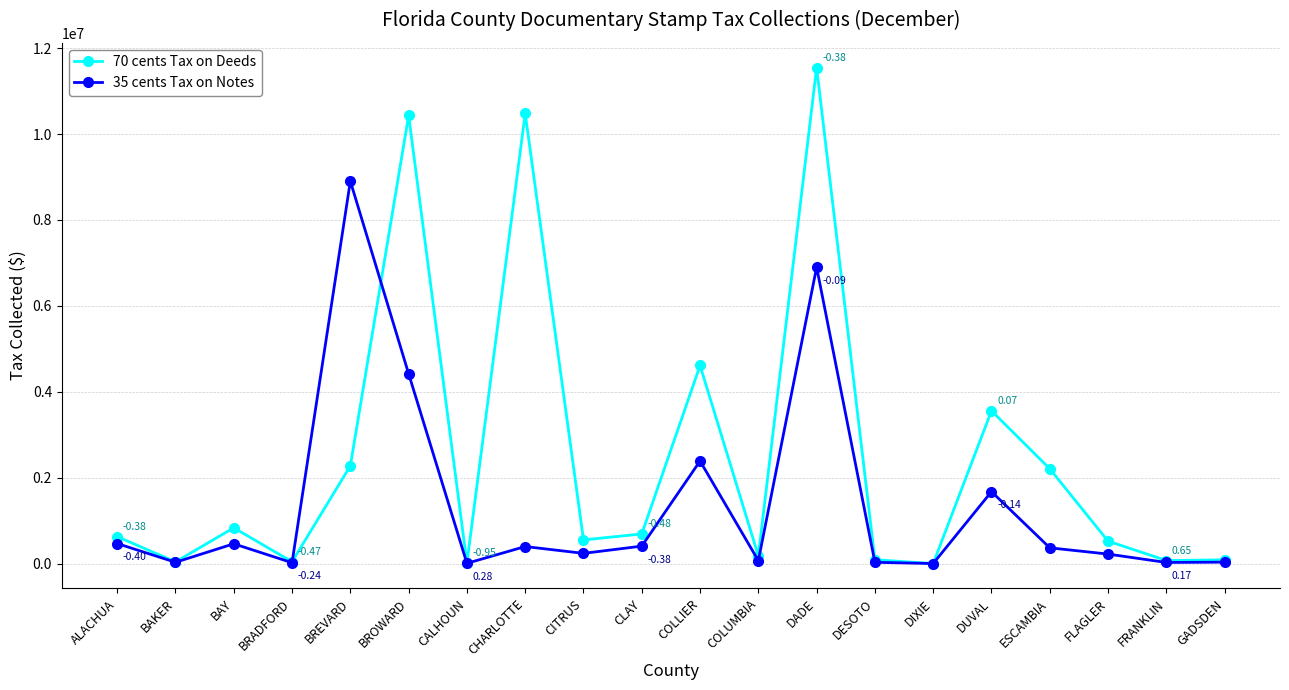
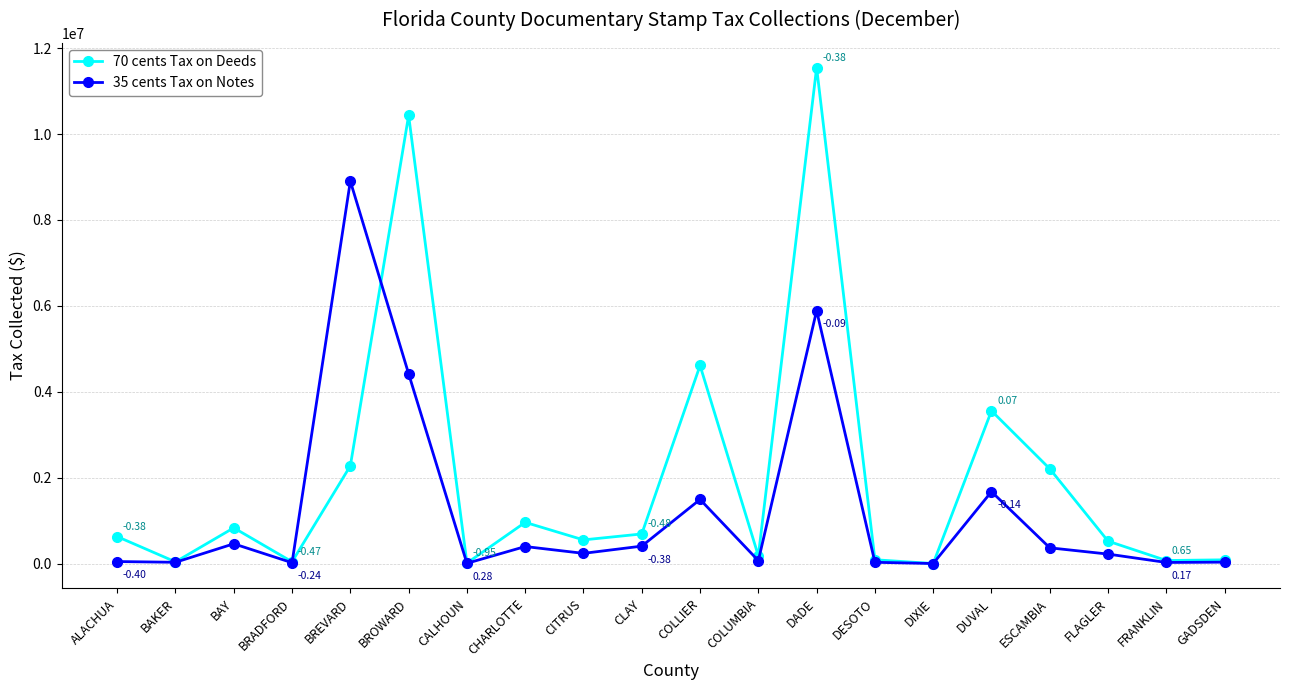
  {
    "70 cents Tax on Deeds": {
      "BAY": 800000,
      "BREVARD": 2300000,
      "BROWARD": 10400000,
-     "CHARLOTTE": 10500000,
+     "CHARLOTTE": 1000000,
      "CITRUS": 600000,
      "COLLIER": 4600000,
      "COLUMBIA": 200000,
      "DESOTO": 100000,
      "ESCAMBIA": 2200000,
      "FLAGLER": 500000
    },
    "35 cents Tax on Notes": {
-     "ALACHUA": 500000,
+     "ALACHUA": 0,
      "BAY": 500000,
      "BREVARD": 8900000,
      "BROWARD": 4400000,
      "CHARLOTTE": 400000,
      "CITRUS": 200000,
-     "COLLIER": 2400000,
+     "COLLIER": 1500000,
      "COLUMBIA": 100000,
-     "DADE": 6900000,
+     "DADE": 5900000,
      "DESOTO": 0,
      "ESCAMBIA": 400000,
      "FLAGLER": 200000
    }
  }
